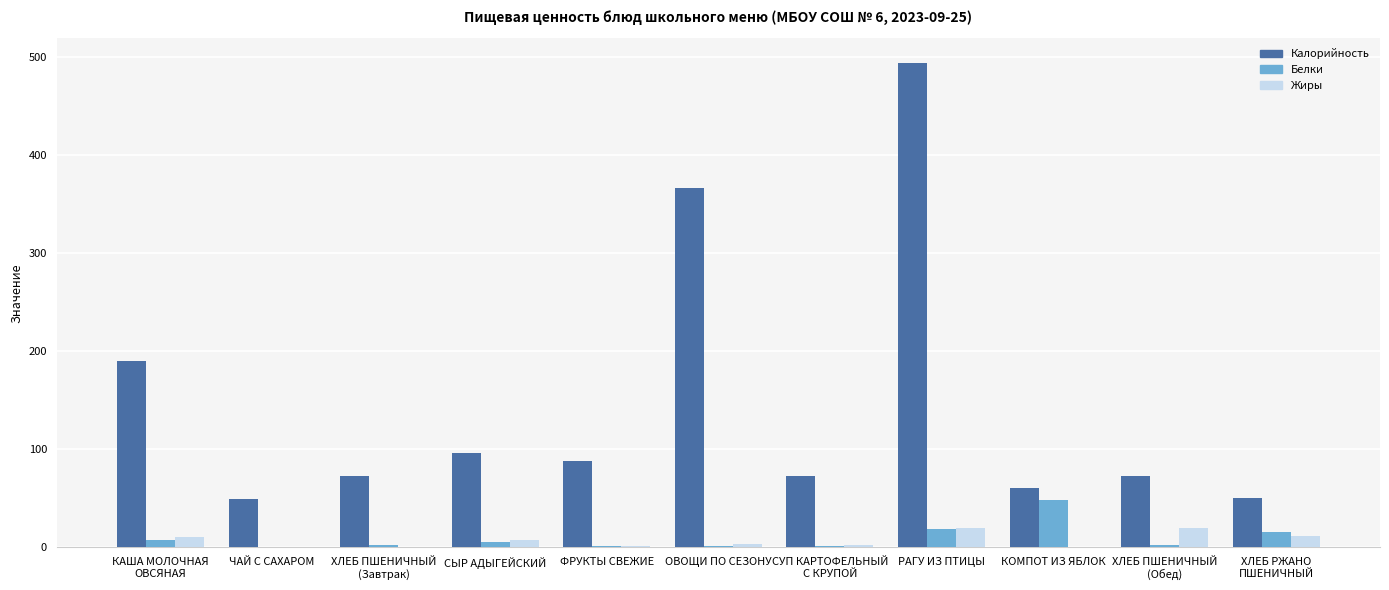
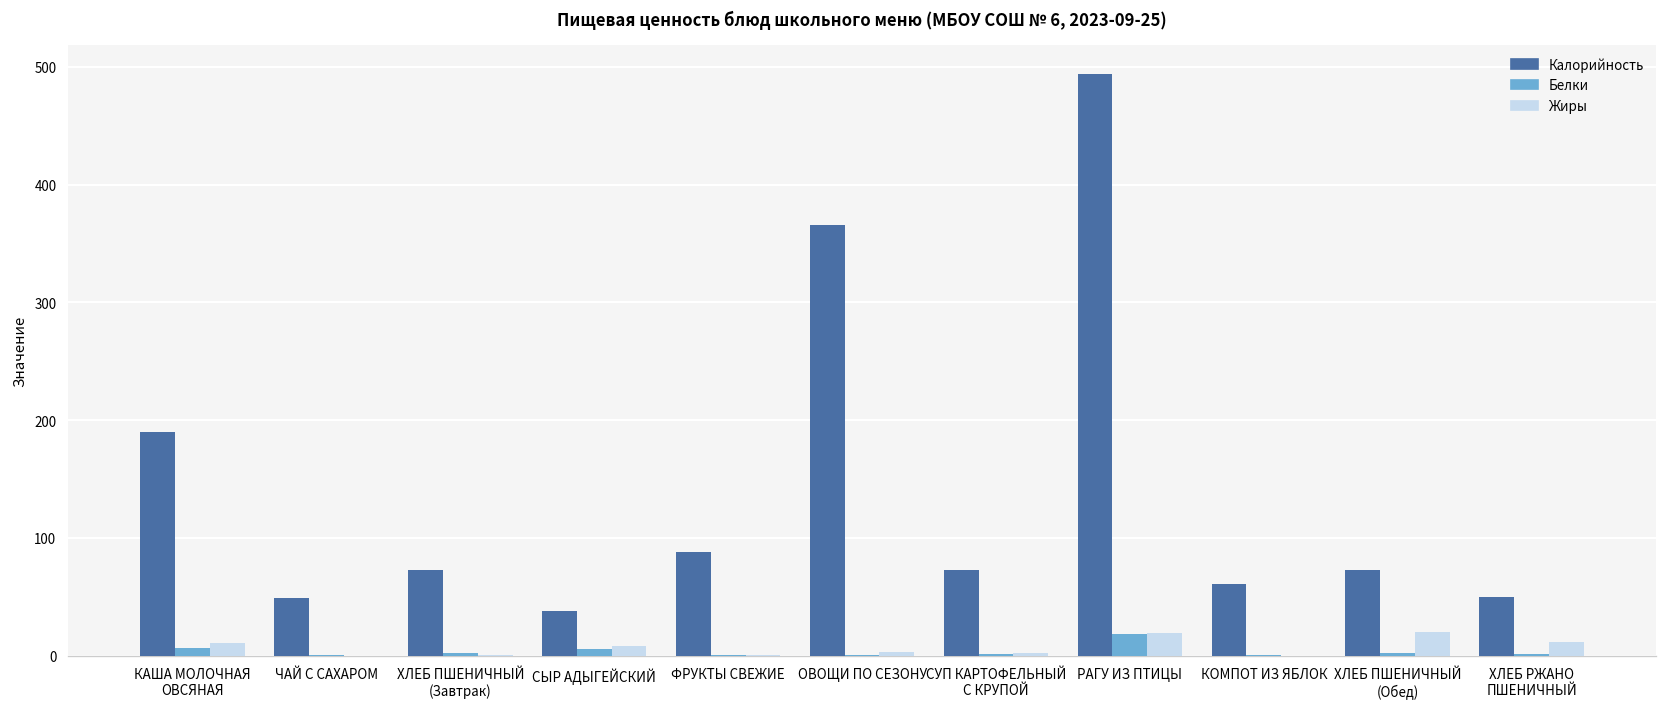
  {
    "Калорийность": {
      "КАША МОЛОЧНАЯ ОВСЯНАЯ": 190,
      "ЧАЙ С САХАРОМ": 50,
      "ХЛЕБ ПШЕНИЧНЫЙ (Завтрак)": 70,
-     "СЫР АДЫГЕЙСКИЙ": 100,
+     "СЫР АДЫГЕЙСКИЙ": 40,
      "ФРУКТЫ СВЕЖИЕ": 90,
      "ОВОЩИ ПО СЕЗОНУ": 370,
      "СУП КАРТОФЕЛЬНЫЙ С КРУПОЙ": 70,
      "РАГУ ИЗ ПТИЦЫ": 490,
      "КОМПОТ ИЗ ЯБЛОК": 60,
      "ХЛЕБ ПШЕНИЧНЫЙ (Обед)": 70,
      "ХЛЕБ РЖАНО ПШЕНИЧНЫЙ": 50
    },
    "Белки": {
      "КАША МОЛОЧНАЯ ОВСЯНАЯ": 10,
      "СЫР АДЫГЕЙСКИЙ": 10,
      "РАГУ ИЗ ПТИЦЫ": 20,
-     "КОМПОТ ИЗ ЯБЛОК": 50,
-     "ХЛЕБ РЖАНО ПШЕНИЧНЫЙ": 20
+     "КОМПОТ ИЗ ЯБЛОК": 0,
+     "ХЛЕБ РЖАНО ПШЕНИЧНЫЙ": 0
    },
    "Жиры": {
      "КАША МОЛОЧНАЯ ОВСЯНАЯ": 10,
      "ЧАЙ С САХАРОМ": 0,
      "СЫР АДЫГЕЙСКИЙ": 10,
      "ОВОЩИ ПО СЕЗОНУ": 0,
      "РАГУ ИЗ ПТИЦЫ": 20,
      "КОМПОТ ИЗ ЯБЛОК": 0,
      "ХЛЕБ ПШЕНИЧНЫЙ (Обед)": 20,
      "ХЛЕБ РЖАНО ПШЕНИЧНЫЙ": 10
    }
  }
